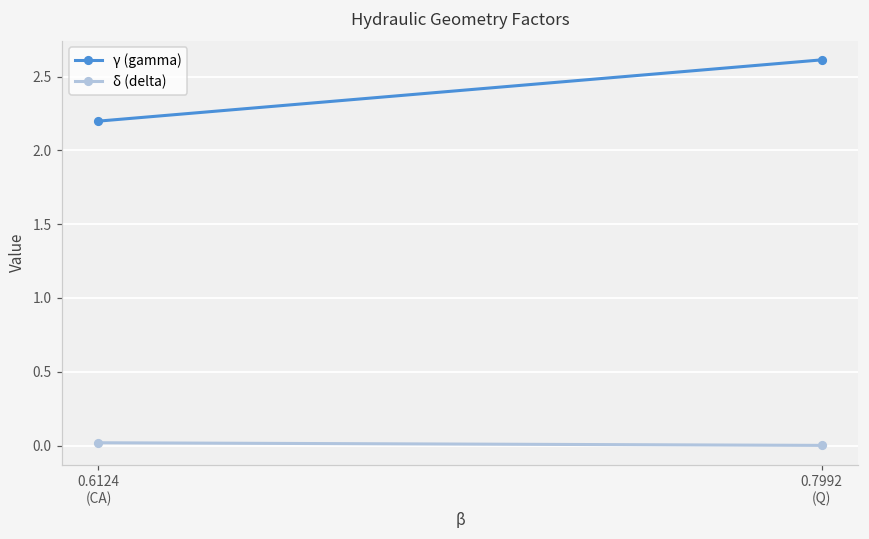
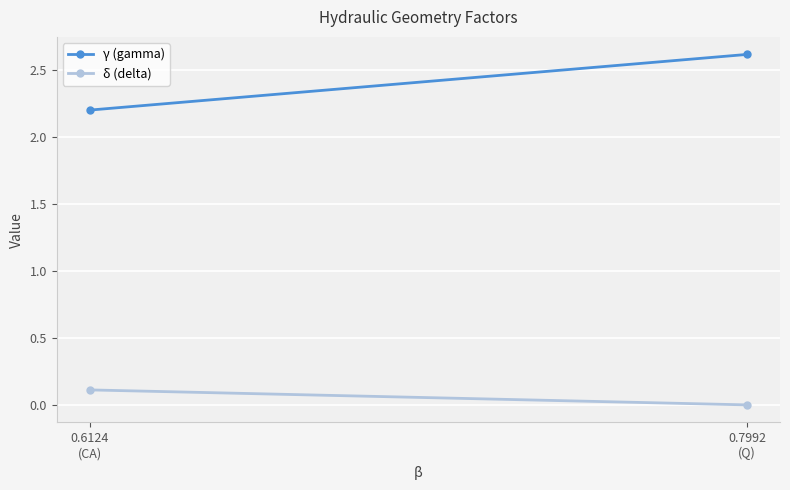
  {
    "γ (gamma)": {
      "0.6124 (CA)": 2.20,
      "0.7992 (Q)": 2.61
    },
    "δ (delta)": {
-     "0.6124 (CA)": 0.02,
+     "0.6124 (CA)": 0.11,
      "0.7992 (Q)": 0.00
    }
  }
